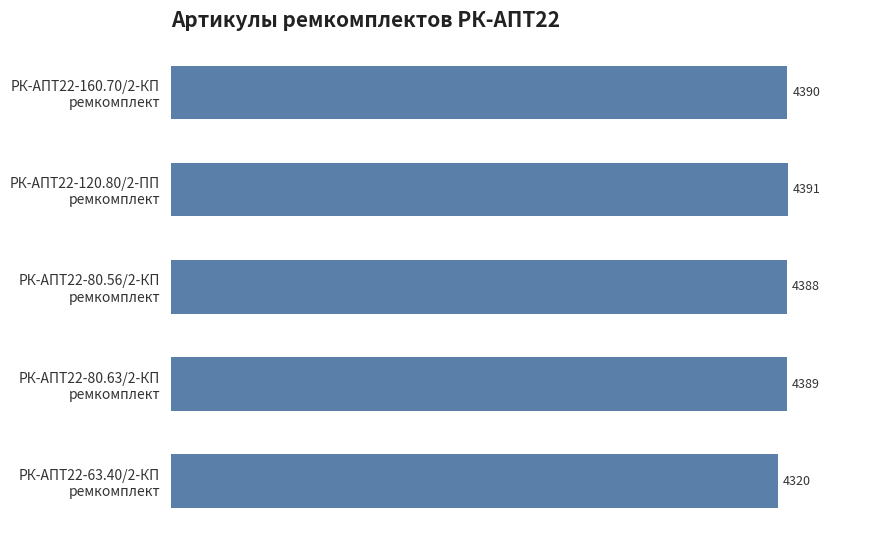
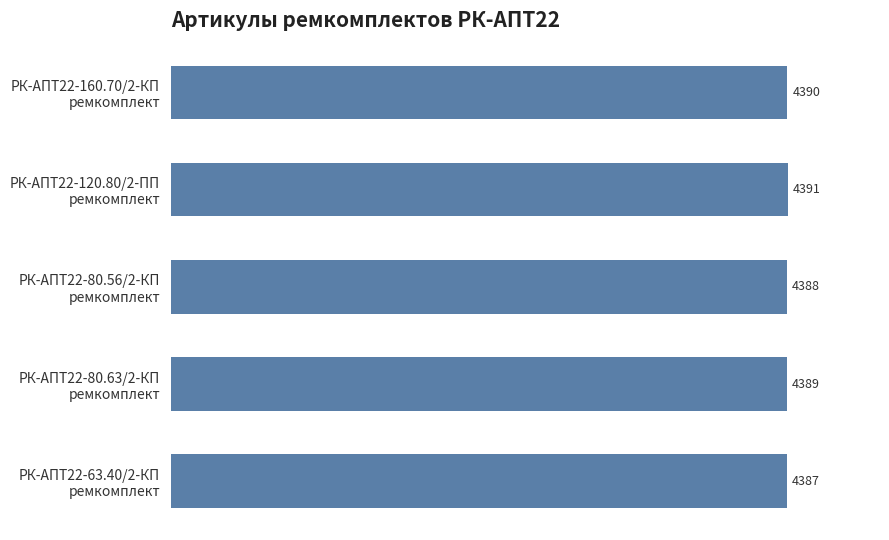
  {
    "РК-АПТ22-160.70/2-КП ремкомплект": 4390,
    "РК-АПТ22-120.80/2-ПП ремкомплект": 4391,
    "РК-АПТ22-80.56/2-КП ремкомплект": 4388,
    "РК-АПТ22-80.63/2-КП ремкомплект": 4389,
-   "РК-АПТ22-63.40/2-КП ремкомплект": 4320
+   "РК-АПТ22-63.40/2-КП ремкомплект": 4387
  }
